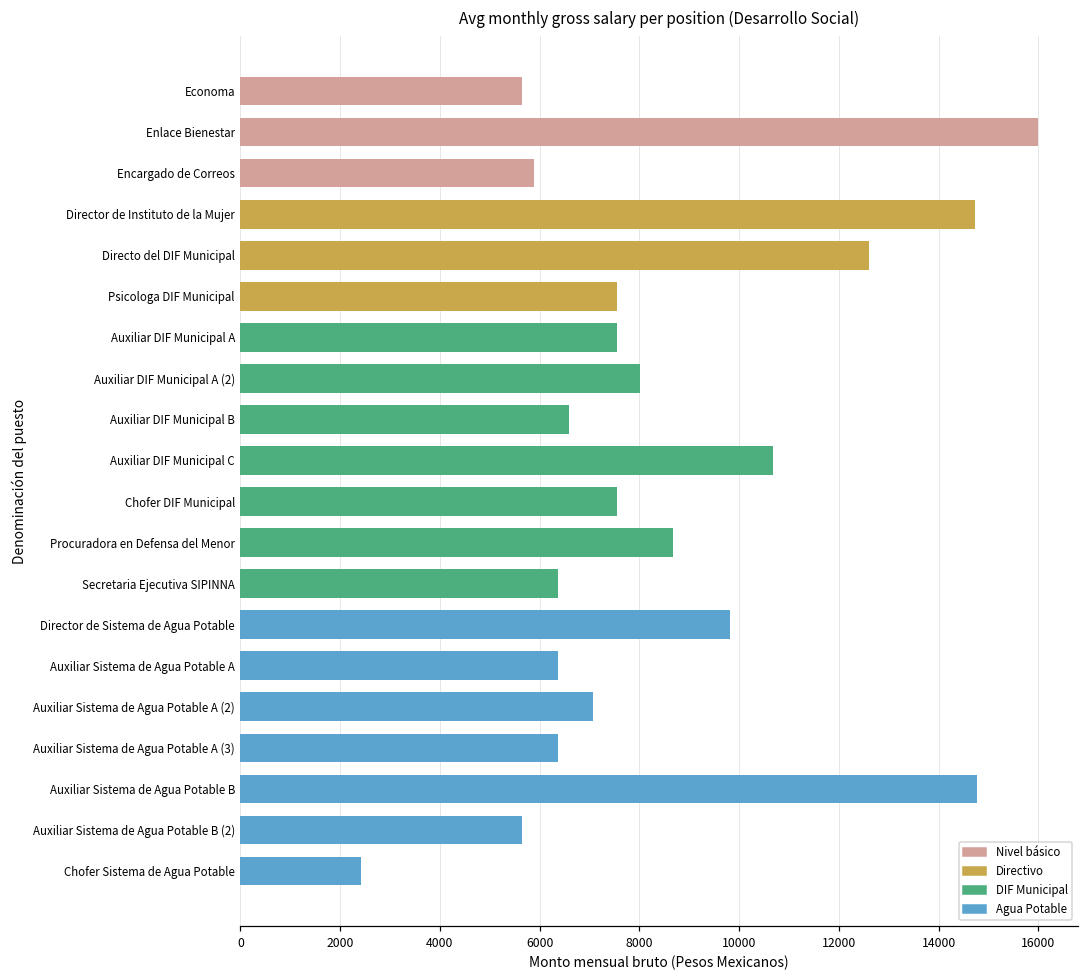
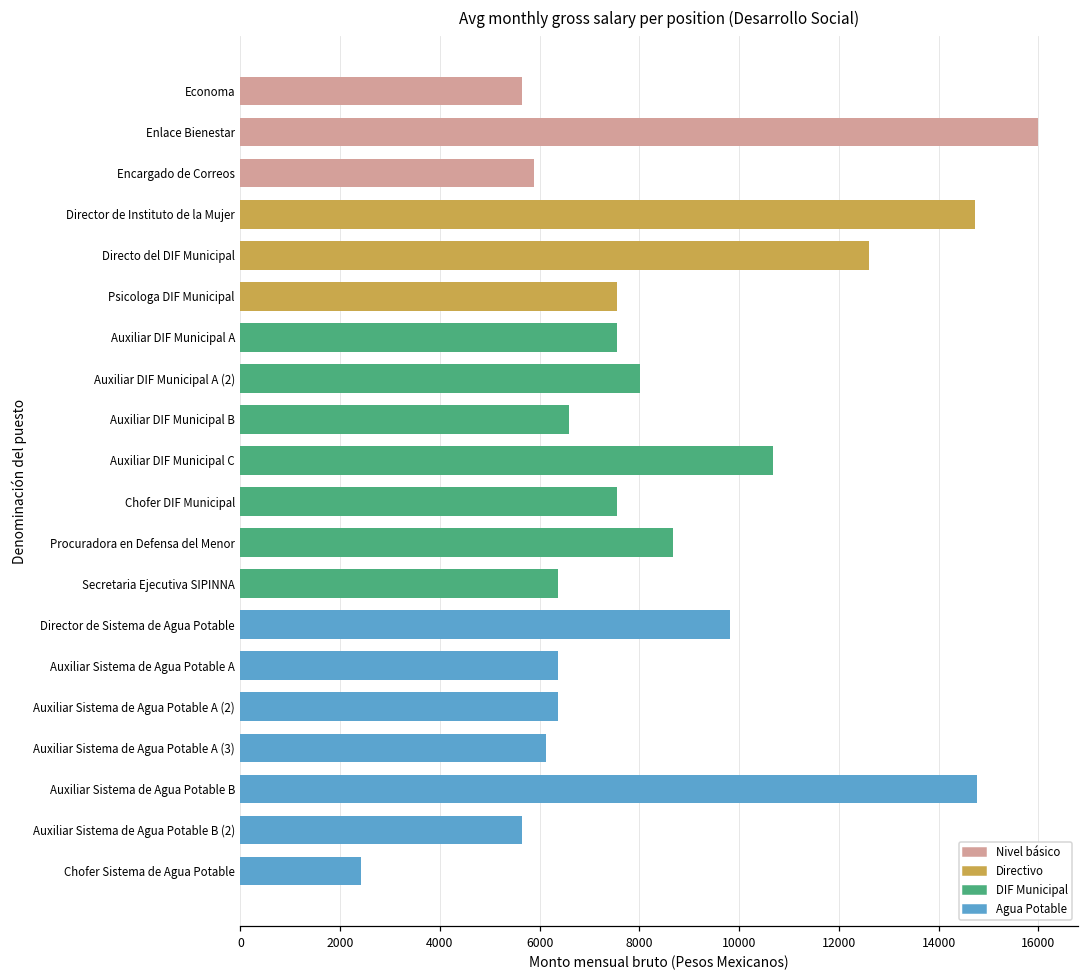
  {
    "Economa": 5700,
    "Enlace Bienestar": 16000,
    "Encargado de Correos": 5900,
    "Director de Instituto de la Mujer": 14700,
    "Directo del DIF Municipal": 12600,
    "Psicologa DIF Municipal": 7600,
    "Auxiliar DIF Municipal A": 7600,
    "Auxiliar DIF Municipal A (2)": 8000,
    "Auxiliar DIF Municipal B": 6600,
    "Auxiliar DIF Municipal C": 10700,
    "Chofer DIF Municipal": 7600,
    "Procuradora en Defensa del Menor": 8700,
    "Secretaria Ejecutiva SIPINNA": 6400,
    "Director de Sistema de Agua Potable": 9800,
    "Auxiliar Sistema de Agua Potable A": 6400,
-   "Auxiliar Sistema de Agua Potable A (2)": 7100,
-   "Auxiliar Sistema de Agua Potable A (3)": 6400,
+   "Auxiliar Sistema de Agua Potable A (2)": 6400,
+   "Auxiliar Sistema de Agua Potable A (3)": 6100,
    "Auxiliar Sistema de Agua Potable B": 14800,
    "Auxiliar Sistema de Agua Potable B (2)": 5700,
    "Chofer Sistema de Agua Potable": 2400
  }
